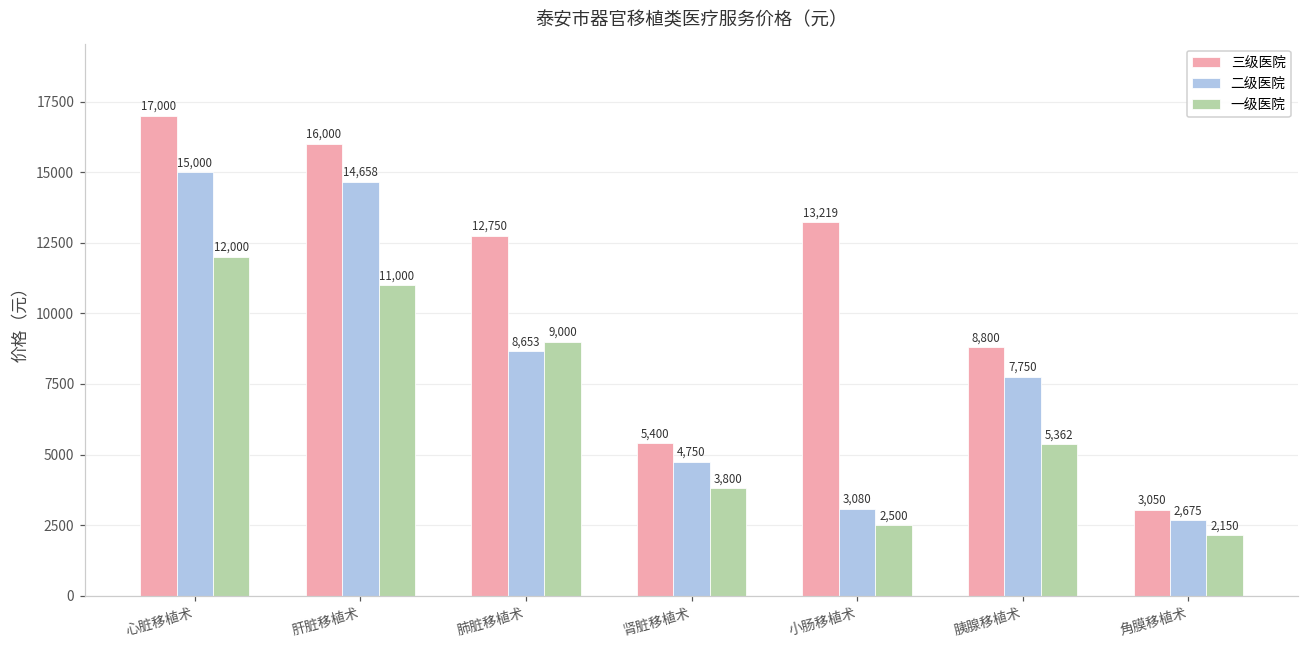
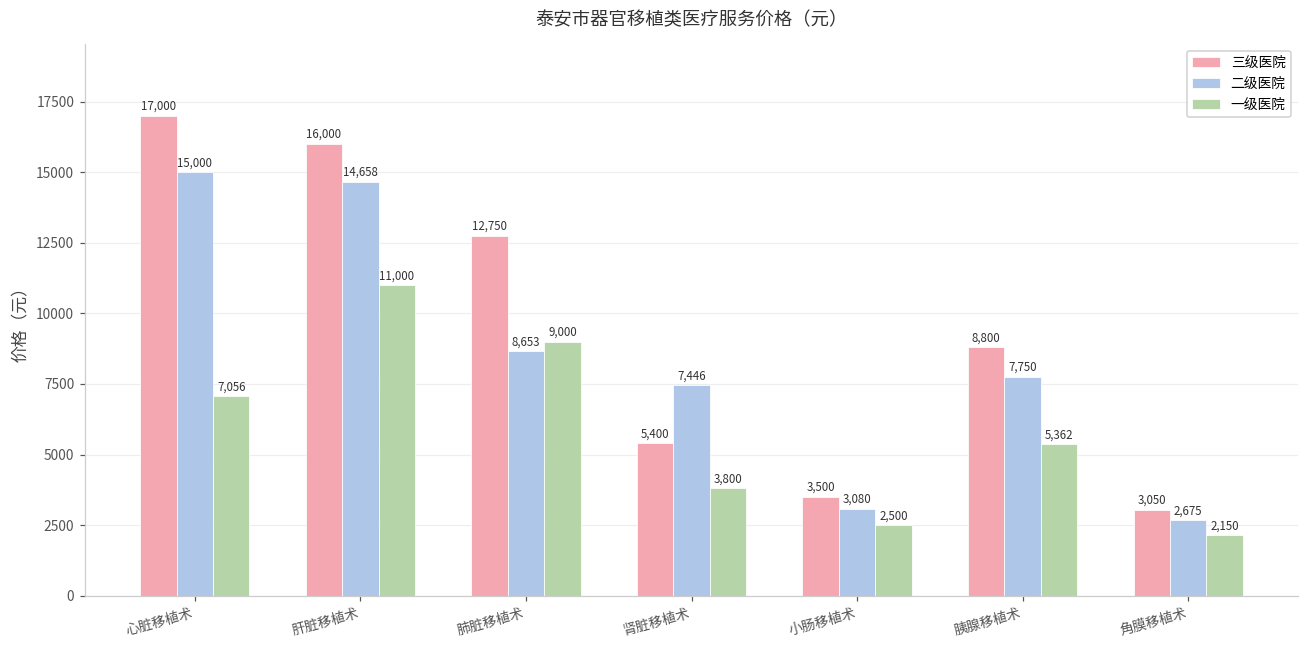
  {
    "三级医院": {
      "心脏移植术": "17,000",
      "肝脏移植术": "16,000",
      "肺脏移植术": "12,750",
      "肾脏移植术": "5,400",
-     "小肠移植术": "13,219",
+     "小肠移植术": "3,500",
      "胰腺移植术": "8,800",
      "角膜移植术": "3,050"
    },
    "二级医院": {
      "心脏移植术": "15,000",
      "肝脏移植术": "14,658",
      "肺脏移植术": "8,653",
-     "肾脏移植术": "4,750",
+     "肾脏移植术": "7,446",
      "小肠移植术": "3,080",
      "胰腺移植术": "7,750",
      "角膜移植术": "2,675"
    },
    "一级医院": {
-     "心脏移植术": "12,000",
+     "心脏移植术": "7,056",
      "肝脏移植术": "11,000",
      "肺脏移植术": "9,000",
      "肾脏移植术": "3,800",
      "小肠移植术": "2,500",
      "胰腺移植术": "5,362",
      "角膜移植术": "2,150"
    }
  }
